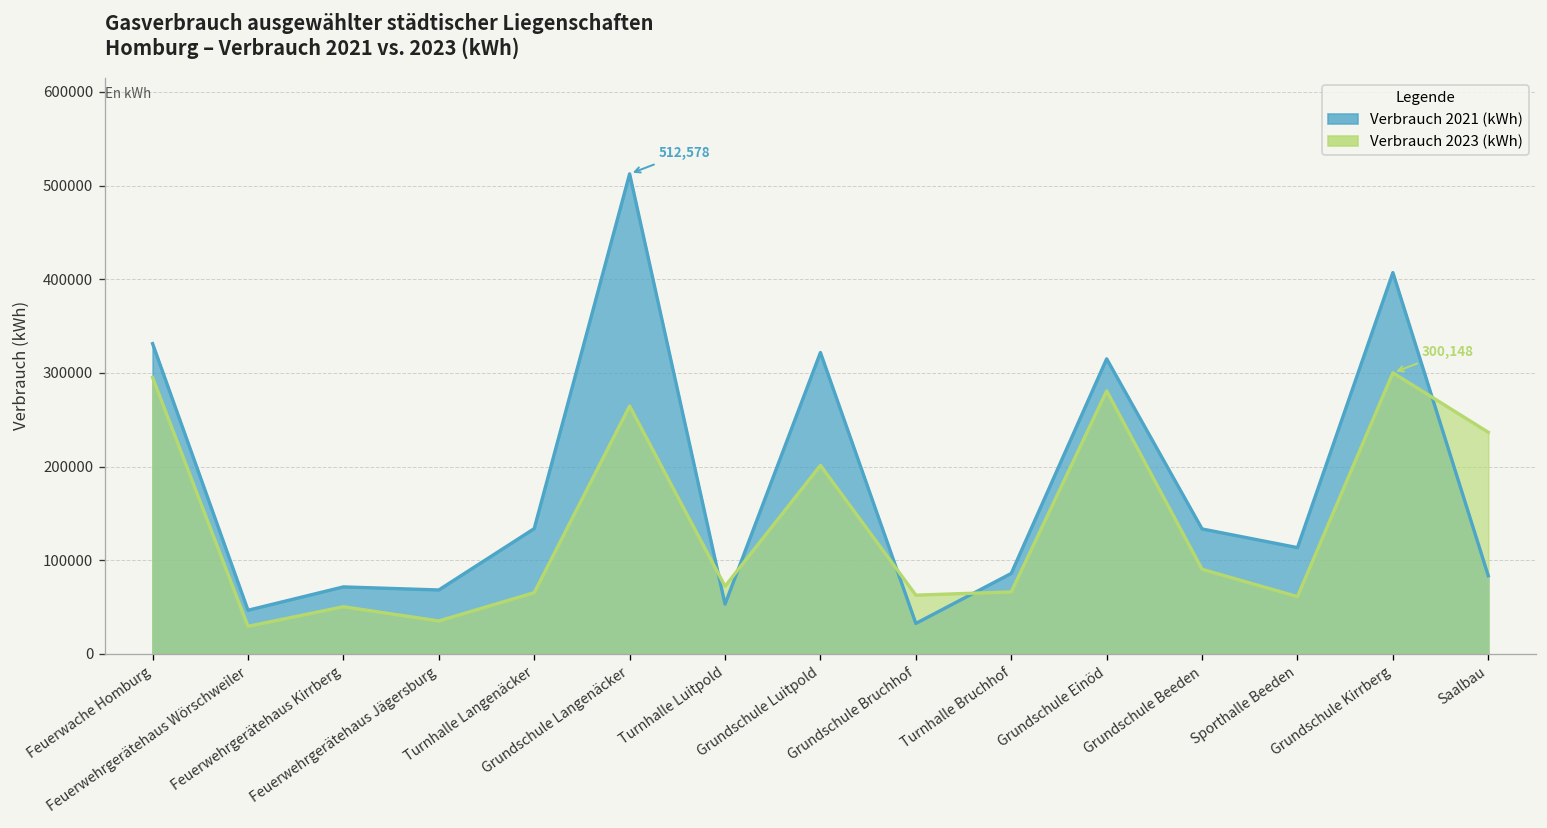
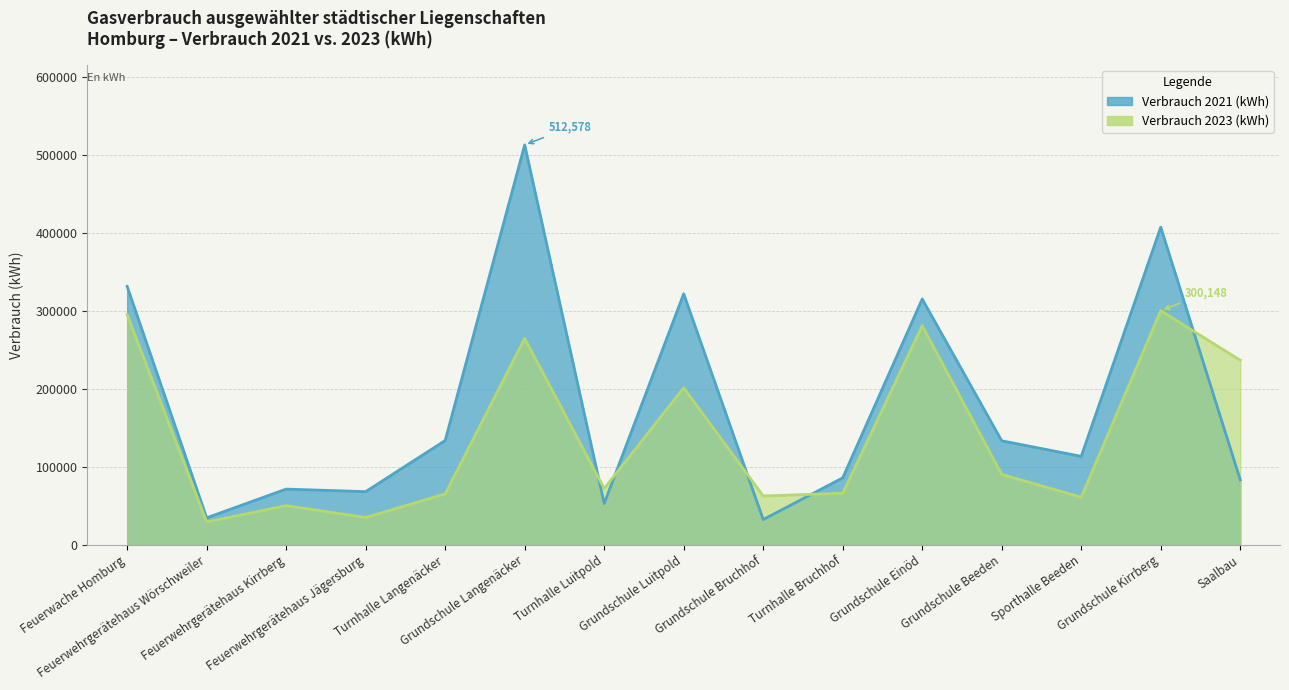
  {
    "Verbrauch 2021 (kWh)": {
      "Feuerwache Homburg": "330000",
-     "Feuerwehrgerätehaus Wörschweiler": "50000",
+     "Feuerwehrgerätehaus Wörschweiler": "30000",
      "Feuerwehrgerätehaus Kirrberg": "70000",
      "Feuerwehrgerätehaus Jägersburg": "70000",
      "Turnhalle Langenäcker": "130000",
      "Turnhalle Luitpold": "50000",
      "Grundschule Luitpold": "320000",
      "Grundschule Bruchhof": "30000",
      "Turnhalle Bruchhof": "90000",
      "Grundschule Einöd": "320000",
      "Grundschule Beeden": "130000",
      "Sporthalle Beeden": "110000",
      "Grundschule Kirrberg": "410000",
      "Saalbau": "80000"
    },
    "Verbrauch 2023 (kWh)": {
      "Grundschule Kirrberg": "300,148"
    }
  }
